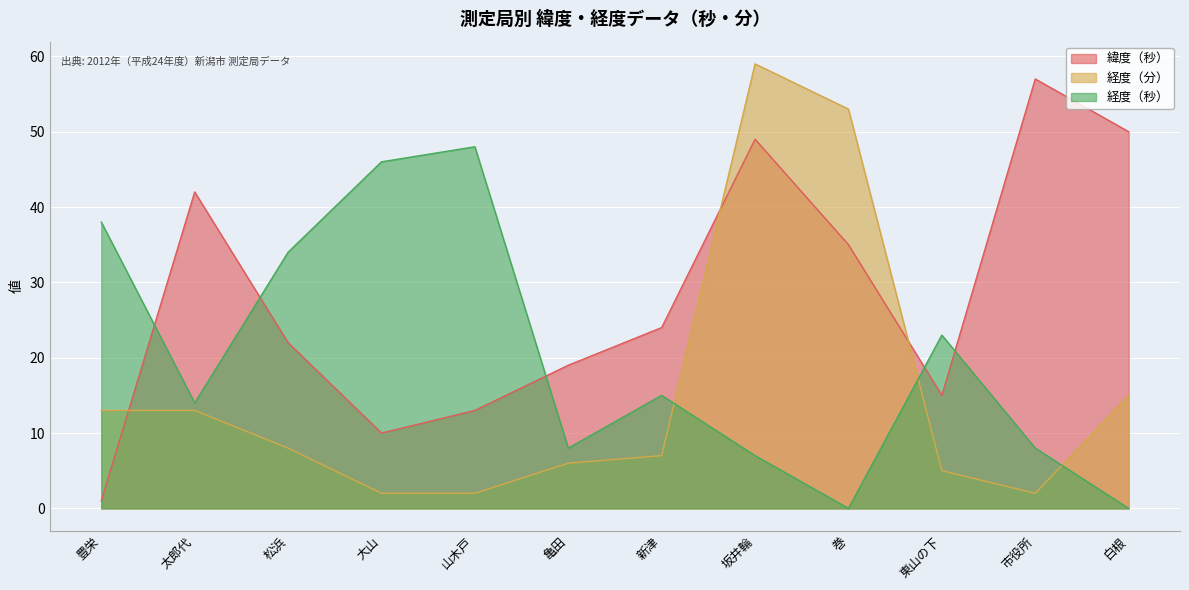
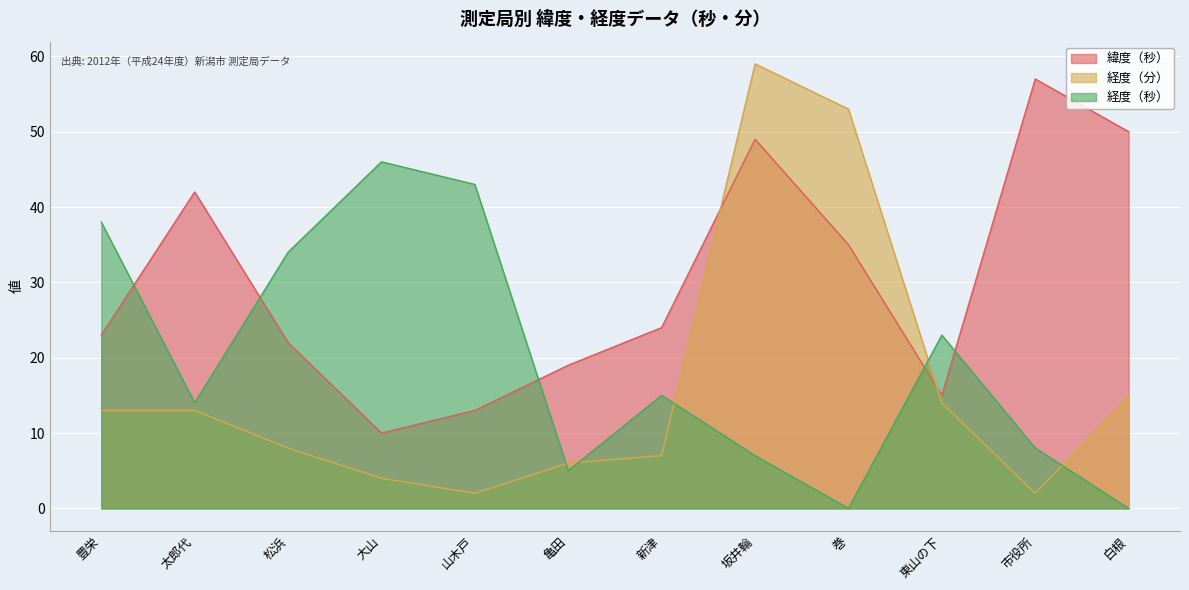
  {
    "緯度（秒）": {
-     "豊栄": 1,
+     "豊栄": 23,
      "太郎代": 42,
      "松浜": 22,
      "大山": 10,
      "山木戸": 13,
      "亀田": 19,
      "新津": 24,
      "坂井輪": 49,
      "巻": 35,
      "東山の下": 15,
      "市役所": 57,
      "白根": 50
    },
    "経度（分）": {
      "豊栄": 13,
      "太郎代": 13,
      "松浜": 8,
-     "大山": 2,
+     "大山": 4,
      "山木戸": 2,
      "亀田": 6,
      "新津": 7,
      "坂井輪": 59,
      "巻": 53,
-     "東山の下": 5,
+     "東山の下": 14,
      "市役所": 2,
      "白根": 15
    },
    "経度（秒）": {
      "豊栄": 38,
      "太郎代": 14,
      "松浜": 34,
      "大山": 46,
-     "山木戸": 48,
-     "亀田": 8,
+     "山木戸": 43,
+     "亀田": 5,
      "新津": 15,
      "坂井輪": 7,
      "巻": 0,
      "東山の下": 23,
      "市役所": 8,
      "白根": 0
    }
  }
